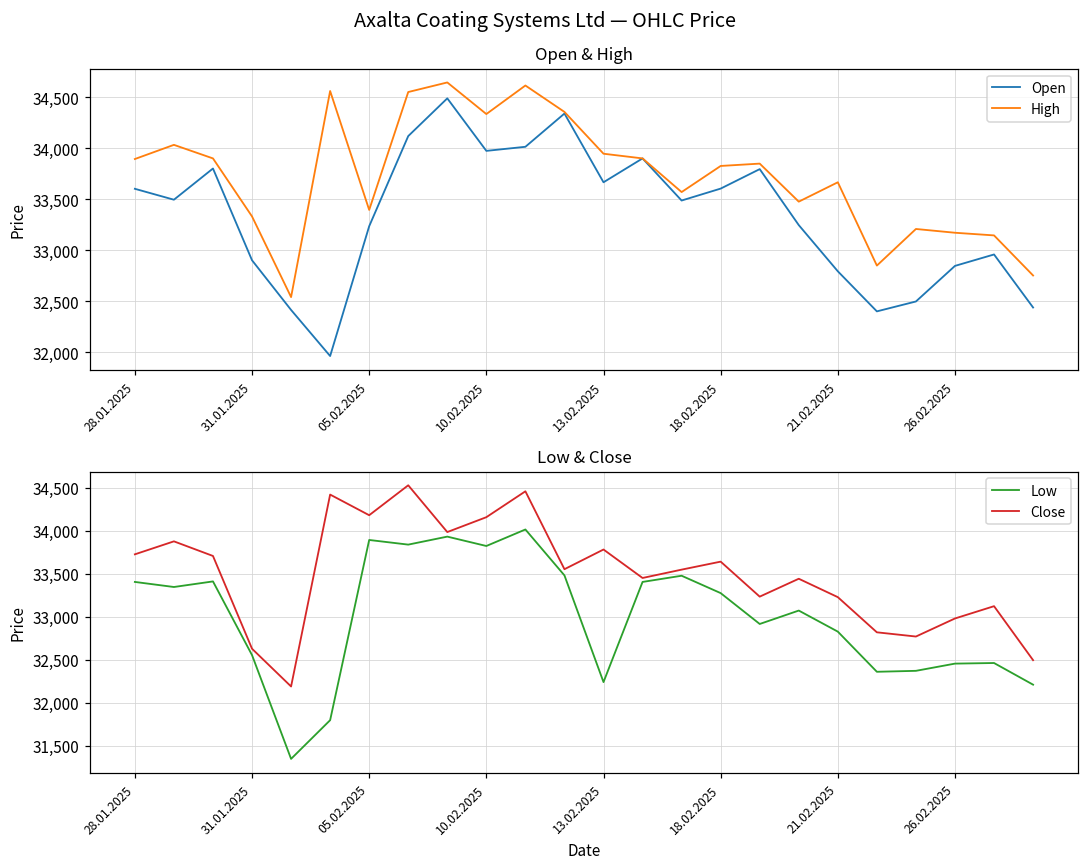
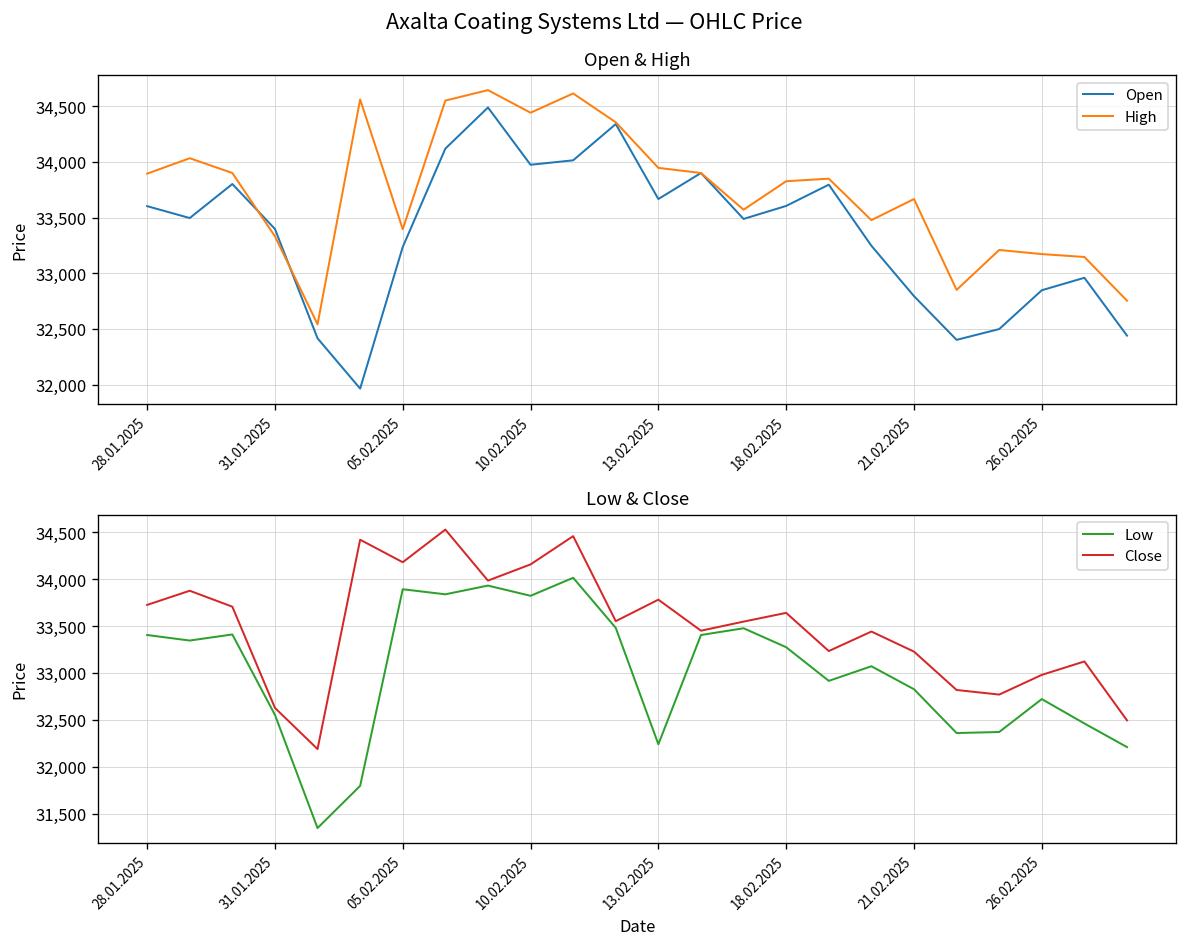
  {
    "Open & High": {
      "Open": {
        "28.01.2025": "33,600",
-       "31.01.2025": "32,900",
+       "31.01.2025": "33,400",
        "05.02.2025": "33,200",
        "10.02.2025": "34,000",
        "13.02.2025": "33,700",
        "18.02.2025": "33,600",
        "21.02.2025": "32,800",
        "26.02.2025": "32,800"
      },
      "High": {
        "28.01.2025": "33,900",
        "31.01.2025": "33,300",
        "05.02.2025": "33,400",
-       "10.02.2025": "34,300",
+       "10.02.2025": "34,400",
        "13.02.2025": "33,900",
        "18.02.2025": "33,800",
        "21.02.2025": "33,700",
        "26.02.2025": "33,200"
      }
    },
    "Low & Close": {
      "Low": {
        "28.01.2025": "33,400",
        "31.01.2025": "32,600",
        "05.02.2025": "33,900",
        "10.02.2025": "33,800",
        "13.02.2025": "32,200",
        "18.02.2025": "33,300",
        "21.02.2025": "32,800",
-       "26.02.2025": "32,500"
+       "26.02.2025": "32,700"
      },
      "Close": {
        "28.01.2025": "33,700",
        "31.01.2025": "32,600",
        "05.02.2025": "34,200",
        "10.02.2025": "34,200",
        "13.02.2025": "33,800",
        "18.02.2025": "33,600",
        "21.02.2025": "33,200",
        "26.02.2025": "33,000"
      }
    }
  }
